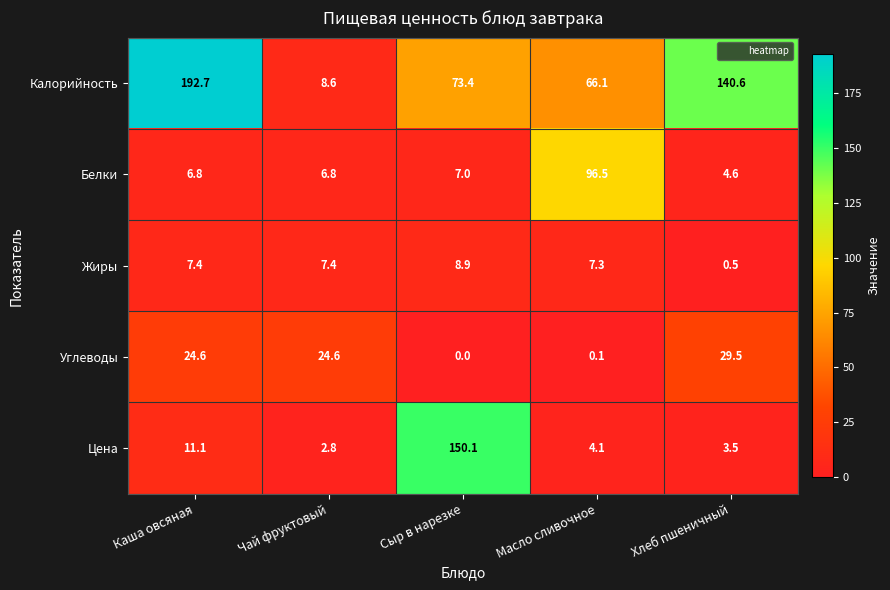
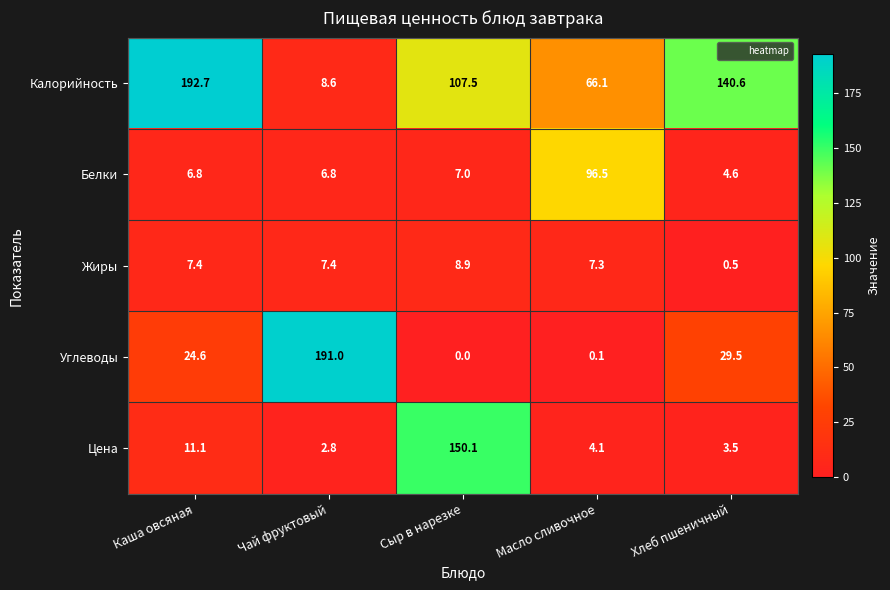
  {
    "Калорийность": {
      "Каша овсяная": 192.7,
      "Чай фруктовый": 8.6,
-     "Сыр в нарезке": 73.4,
+     "Сыр в нарезке": 107.5,
      "Масло сливочное": 66.1,
      "Хлеб пшеничный": 140.6
    },
    "Белки": {
      "Каша овсяная": 6.8,
      "Чай фруктовый": 6.8,
      "Сыр в нарезке": 7.0,
      "Масло сливочное": 96.5,
      "Хлеб пшеничный": 4.6
    },
    "Жиры": {
      "Каша овсяная": 7.4,
      "Чай фруктовый": 7.4,
      "Сыр в нарезке": 8.9,
      "Масло сливочное": 7.3,
      "Хлеб пшеничный": 0.5
    },
    "Углеводы": {
      "Каша овсяная": 24.6,
-     "Чай фруктовый": 24.6,
+     "Чай фруктовый": 191.0,
      "Сыр в нарезке": 0.0,
      "Масло сливочное": 0.1,
      "Хлеб пшеничный": 29.5
    },
    "Цена": {
      "Каша овсяная": 11.1,
      "Чай фруктовый": 2.8,
      "Сыр в нарезке": 150.1,
      "Масло сливочное": 4.1,
      "Хлеб пшеничный": 3.5
    }
  }
